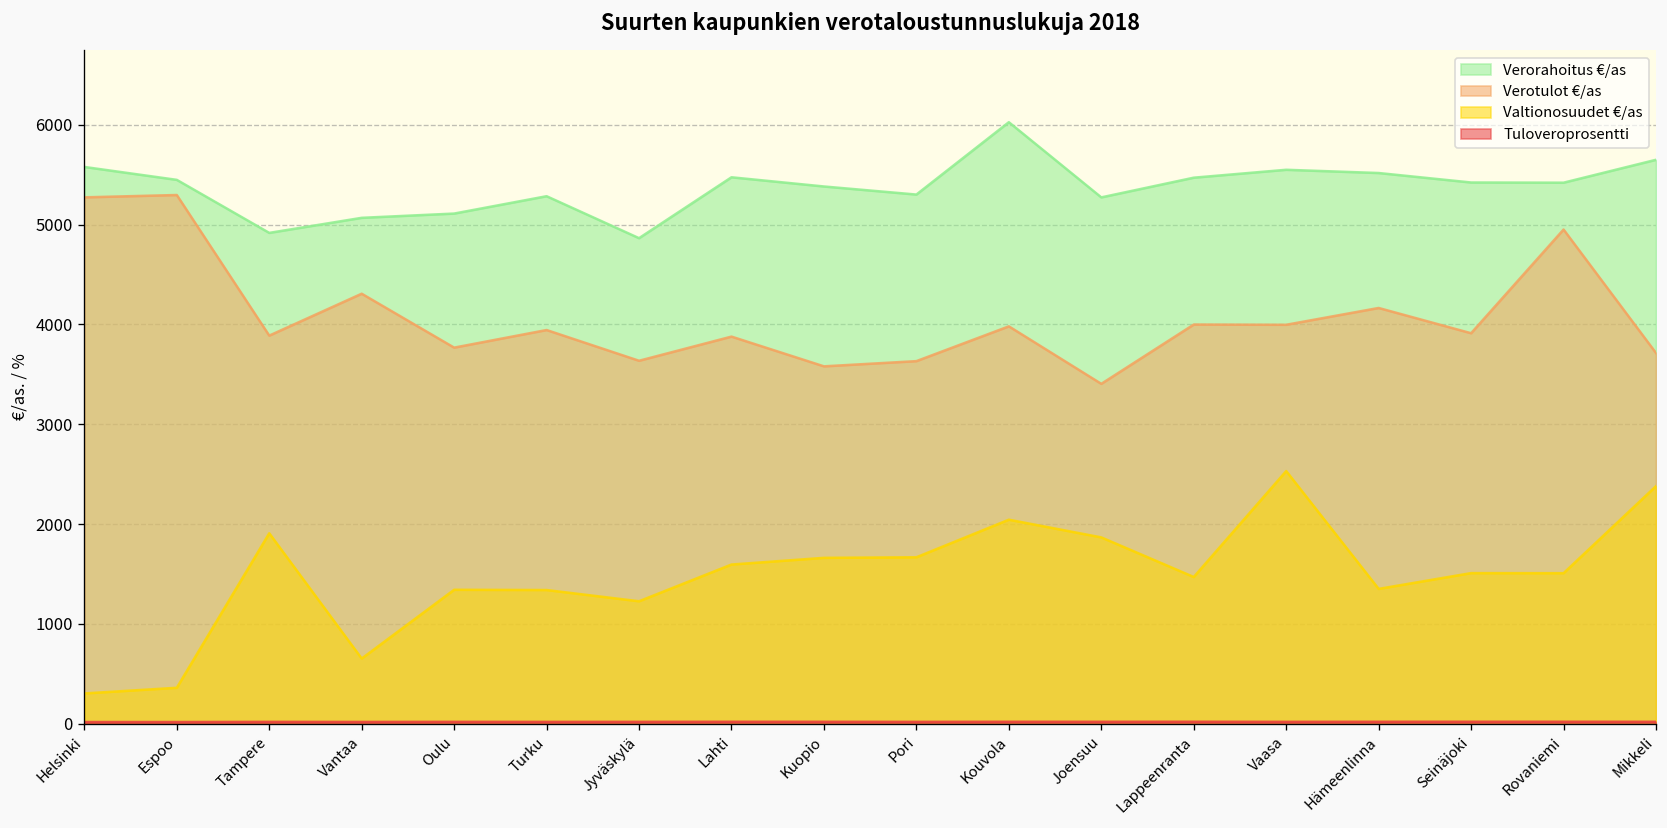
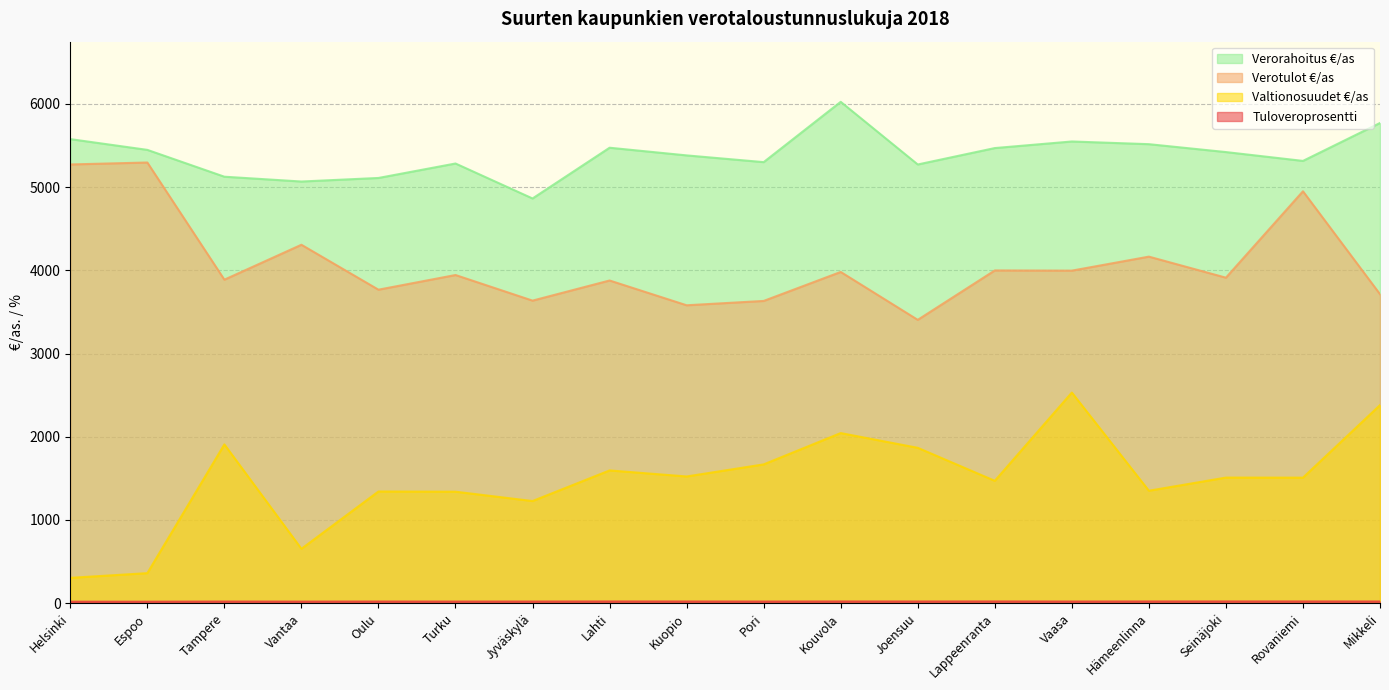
  {
    "Verorahoitus €/as": {
      "Helsinki": 5600,
      "Espoo": 5400,
-     "Tampere": 4900,
+     "Tampere": 5100,
      "Vantaa": 5100,
      "Oulu": 5100,
      "Turku": 5300,
      "Jyväskylä": 4900,
      "Lahti": 5500,
      "Kuopio": 5400,
      "Pori": 5300,
      "Kouvola": 6000,
      "Joensuu": 5300,
      "Lappeenranta": 5500,
      "Vaasa": 5500,
      "Hämeenlinna": 5500,
      "Seinäjoki": 5400,
-     "Rovaniemi": 5400,
-     "Mikkeli": 5600
+     "Rovaniemi": 5300,
+     "Mikkeli": 5800
    },
    "Verotulot €/as": {
      "Helsinki": 5300,
      "Espoo": 5300,
      "Tampere": 3900,
      "Vantaa": 4300,
      "Oulu": 3800,
      "Turku": 3900,
      "Jyväskylä": 3600,
      "Lahti": 3900,
      "Kuopio": 3600,
      "Pori": 3600,
      "Kouvola": 4000,
      "Joensuu": 3400,
      "Lappeenranta": 4000,
      "Vaasa": 4000,
      "Hämeenlinna": 4200,
      "Seinäjoki": 3900,
      "Rovaniemi": 4900,
      "Mikkeli": 3700
    },
    "Valtionosuudet €/as": {
      "Helsinki": 300,
      "Espoo": 400,
      "Tampere": 1900,
      "Vantaa": 700,
      "Oulu": 1300,
      "Turku": 1300,
      "Jyväskylä": 1200,
      "Lahti": 1600,
-     "Kuopio": 1700,
+     "Kuopio": 1500,
      "Pori": 1700,
      "Kouvola": 2000,
      "Joensuu": 1900,
      "Lappeenranta": 1500,
      "Vaasa": 2500,
      "Hämeenlinna": 1400,
      "Seinäjoki": 1500,
      "Rovaniemi": 1500,
      "Mikkeli": 2400
    },
    "Tuloveroprosentti": {
      "Helsinki": 0,
      "Espoo": 0,
      "Tampere": 0,
      "Vantaa": 0,
      "Oulu": 0,
      "Turku": 0,
      "Jyväskylä": 0,
      "Lahti": 0,
      "Kuopio": 0,
      "Pori": 0,
      "Kouvola": 0,
      "Joensuu": 0,
      "Lappeenranta": 0,
      "Vaasa": 0,
      "Hämeenlinna": 0,
      "Seinäjoki": 0,
      "Rovaniemi": 0,
      "Mikkeli": 0
    }
  }
